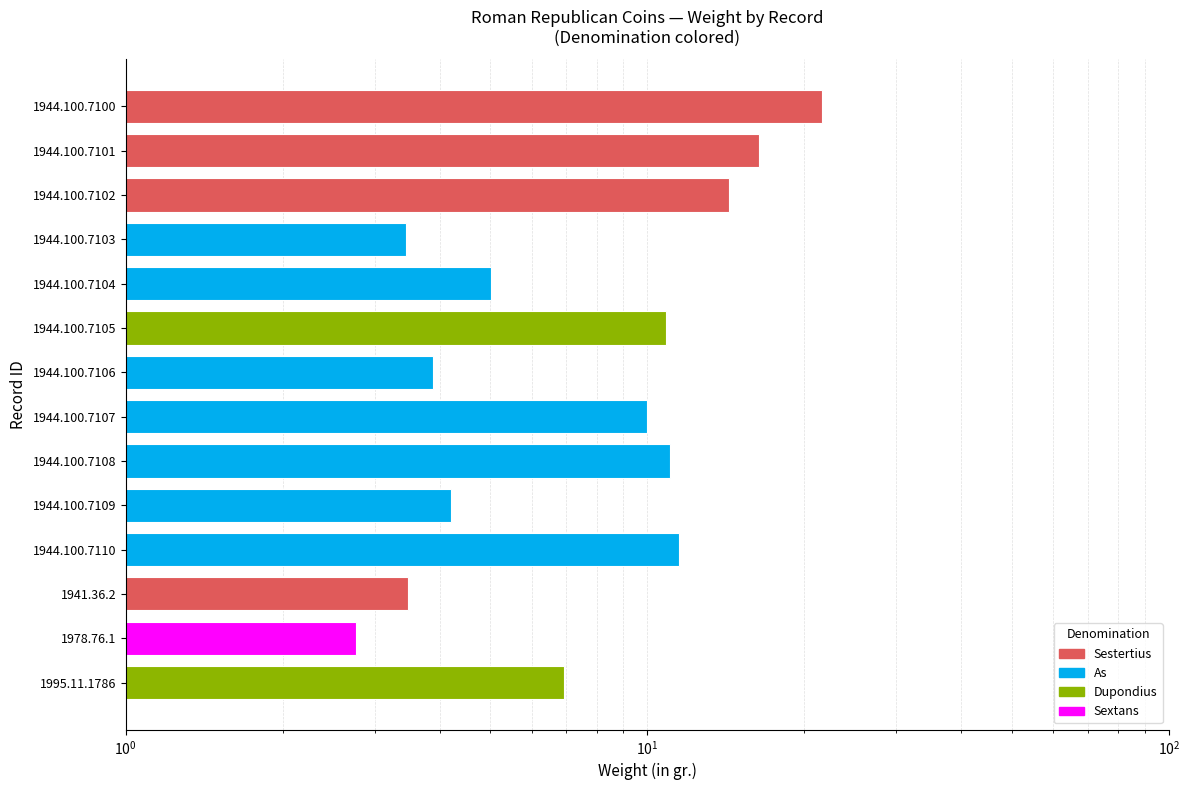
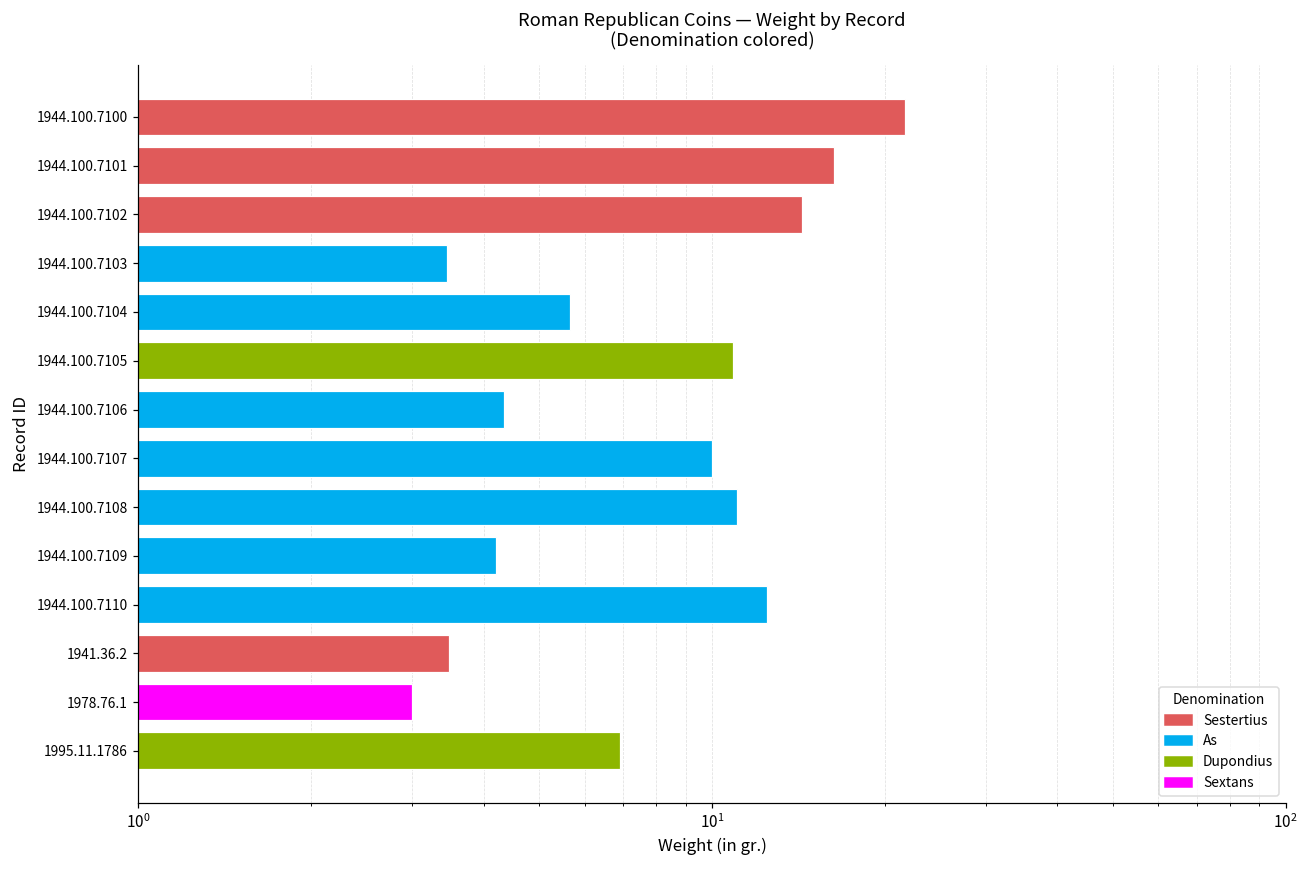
  {
    "1944.100.7100": 21.7,
    "1944.100.7101": 16.4,
    "1944.100.7102": 14.3,
    "1944.100.7103": 3.5,
-   "1944.100.7104": 5.0,
+   "1944.100.7104": 5.7,
    "1944.100.7105": 10.9,
-   "1944.100.7106": 3.9,
+   "1944.100.7106": 4.3,
    "1944.100.7107": 10.0,
    "1944.100.7108": 11.0,
    "1944.100.7109": 4.2,
-   "1944.100.7110": 11.5,
+   "1944.100.7110": 12.5,
    "1941.36.2": 3.5,
-   "1978.76.1": 2.8,
+   "1978.76.1": 3.0,
    "1995.11.1786": 6.9
  }
